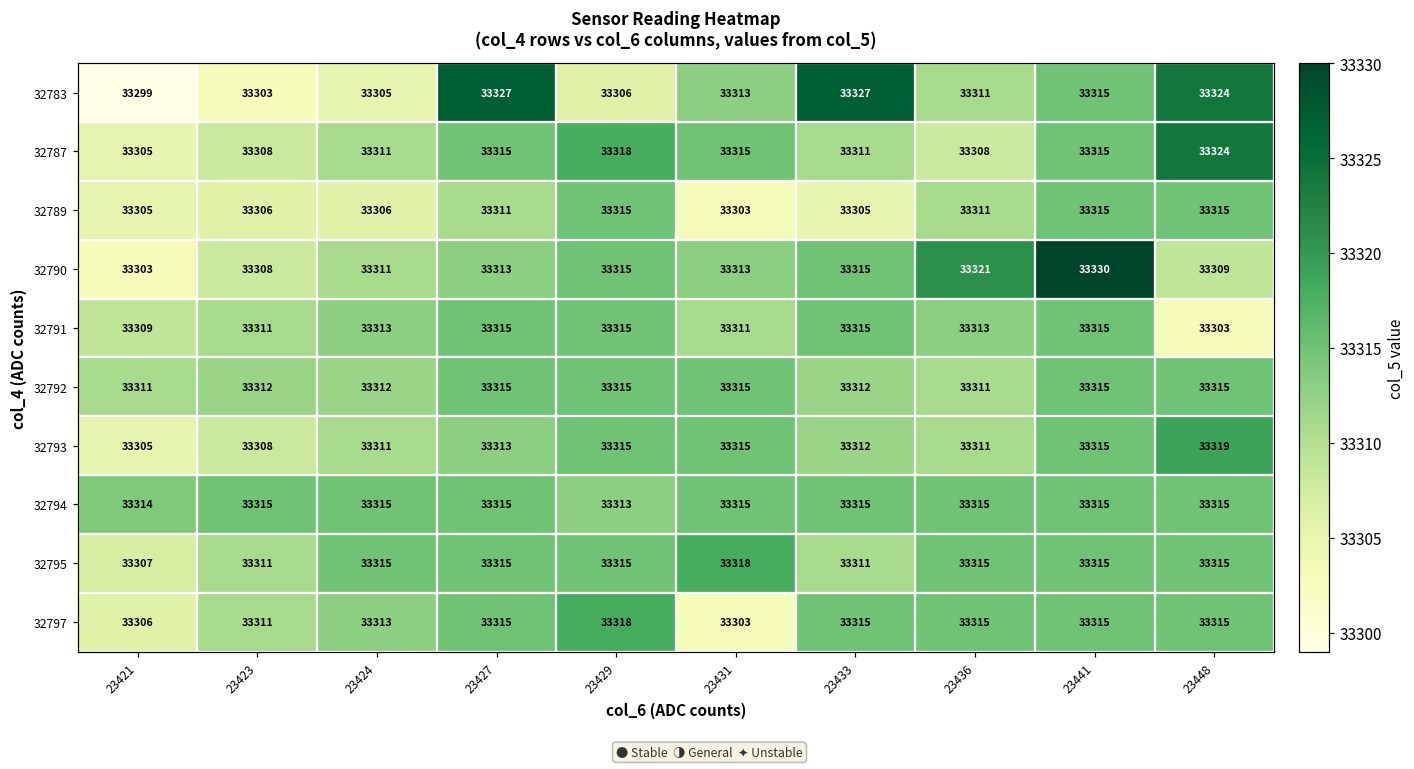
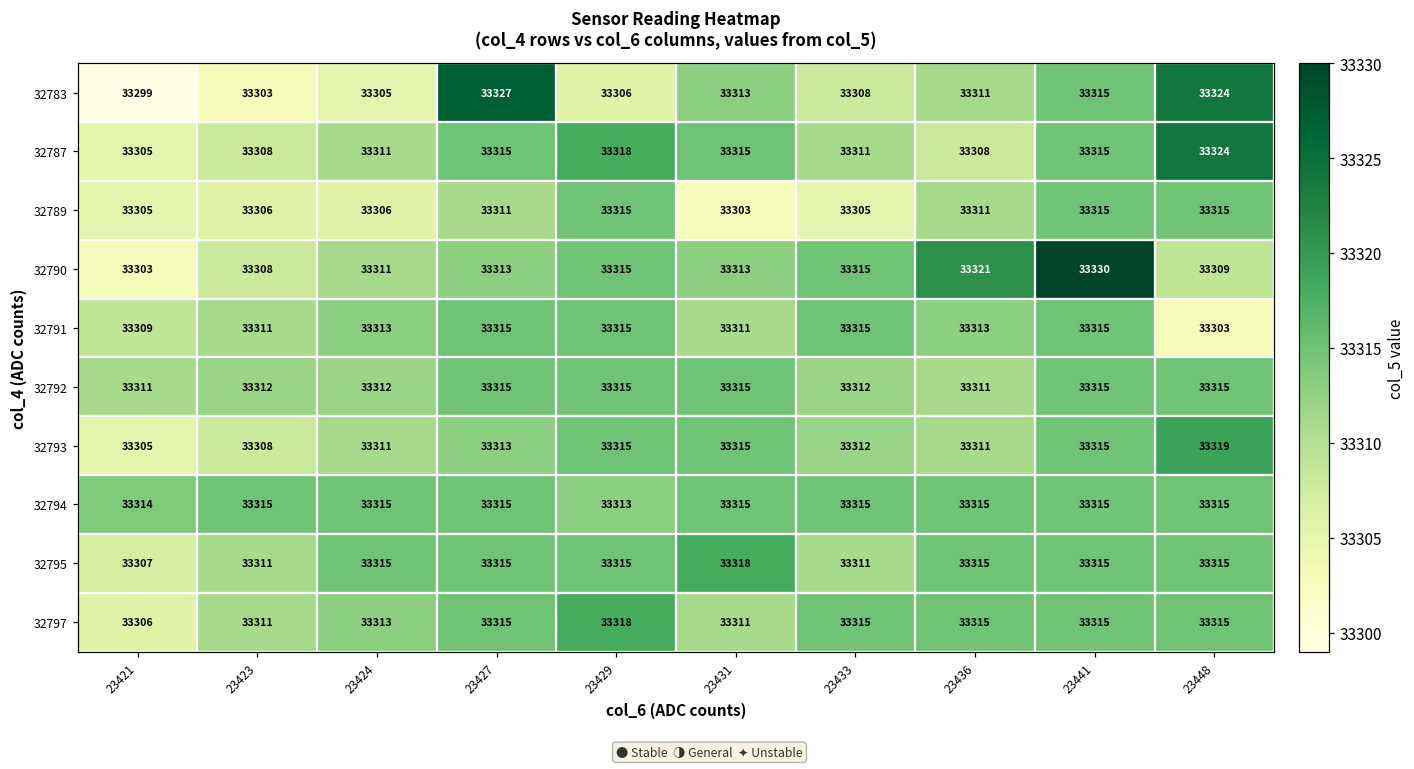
  {
    "32783": {
      "23421": 33299,
      "23423": 33303,
      "23424": 33305,
      "23427": 33327,
      "23429": 33306,
      "23431": 33313,
-     "23433": 33327,
+     "23433": 33308,
      "23436": 33311,
      "23441": 33315,
      "23448": 33324
    },
    "32787": {
      "23421": 33305,
      "23423": 33308,
      "23424": 33311,
      "23427": 33315,
      "23429": 33318,
      "23431": 33315,
      "23433": 33311,
      "23436": 33308,
      "23441": 33315,
      "23448": 33324
    },
    "32789": {
      "23421": 33305,
      "23423": 33306,
      "23424": 33306,
      "23427": 33311,
      "23429": 33315,
      "23431": 33303,
      "23433": 33305,
      "23436": 33311,
      "23441": 33315,
      "23448": 33315
    },
    "32790": {
      "23421": 33303,
      "23423": 33308,
      "23424": 33311,
      "23427": 33313,
      "23429": 33315,
      "23431": 33313,
      "23433": 33315,
      "23436": 33321,
      "23441": 33330,
      "23448": 33309
    },
    "32791": {
      "23421": 33309,
      "23423": 33311,
      "23424": 33313,
      "23427": 33315,
      "23429": 33315,
      "23431": 33311,
      "23433": 33315,
      "23436": 33313,
      "23441": 33315,
      "23448": 33303
    },
    "32792": {
      "23421": 33311,
      "23423": 33312,
      "23424": 33312,
      "23427": 33315,
      "23429": 33315,
      "23431": 33315,
      "23433": 33312,
      "23436": 33311,
      "23441": 33315,
      "23448": 33315
    },
    "32793": {
      "23421": 33305,
      "23423": 33308,
      "23424": 33311,
      "23427": 33313,
      "23429": 33315,
      "23431": 33315,
      "23433": 33312,
      "23436": 33311,
      "23441": 33315,
      "23448": 33319
    },
    "32794": {
      "23421": 33314,
      "23423": 33315,
      "23424": 33315,
      "23427": 33315,
      "23429": 33313,
      "23431": 33315,
      "23433": 33315,
      "23436": 33315,
      "23441": 33315,
      "23448": 33315
    },
    "32795": {
      "23421": 33307,
      "23423": 33311,
      "23424": 33315,
      "23427": 33315,
      "23429": 33315,
      "23431": 33318,
      "23433": 33311,
      "23436": 33315,
      "23441": 33315,
      "23448": 33315
    },
    "32797": {
      "23421": 33306,
      "23423": 33311,
      "23424": 33313,
      "23427": 33315,
      "23429": 33318,
-     "23431": 33303,
+     "23431": 33311,
      "23433": 33315,
      "23436": 33315,
      "23441": 33315,
      "23448": 33315
    }
  }
